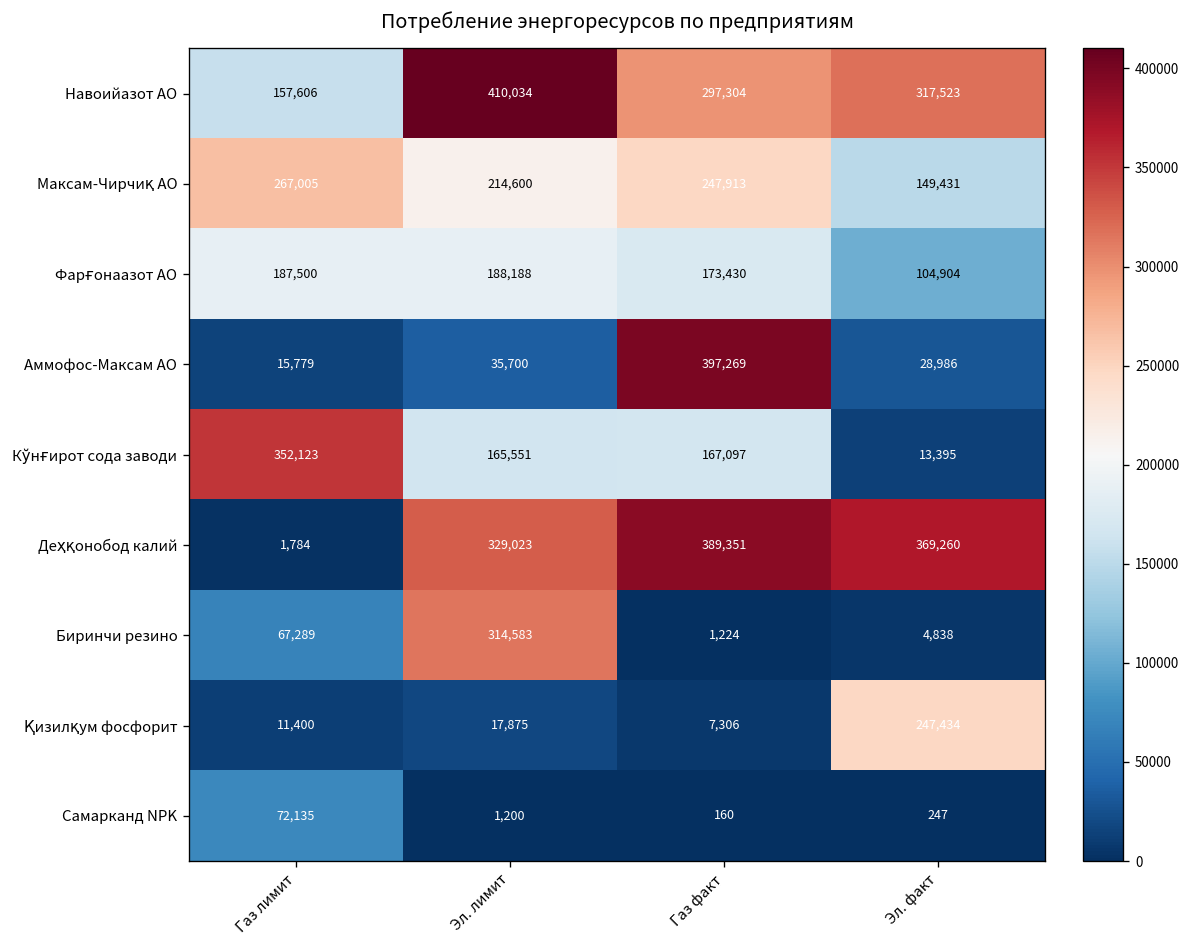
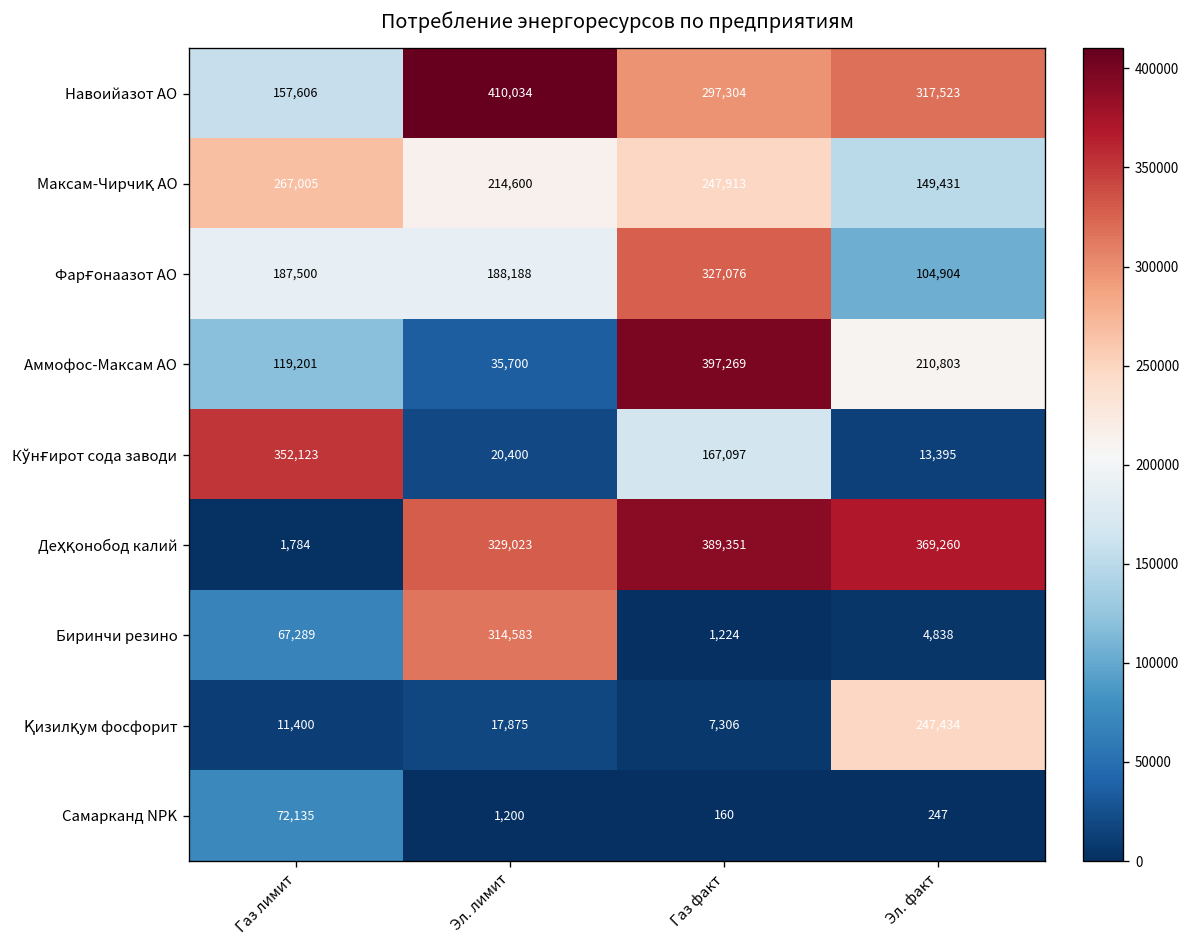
  {
    "Навоийазот АО": {
      "Газ лимит": "157,606",
      "Эл. лимит": "410,034",
      "Газ факт": "297,304",
      "Эл. факт": "317,523"
    },
    "Максам-Чирчиқ АО": {
      "Газ лимит": "267,005",
      "Эл. лимит": "214,600",
      "Газ факт": "247,913",
      "Эл. факт": "149,431"
    },
    "Фарғонаазот АО": {
      "Газ лимит": "187,500",
      "Эл. лимит": "188,188",
-     "Газ факт": "173,430",
+     "Газ факт": "327,076",
      "Эл. факт": "104,904"
    },
    "Аммофос-Максам АО": {
-     "Газ лимит": "15,779",
+     "Газ лимит": "119,201",
      "Эл. лимит": "35,700",
      "Газ факт": "397,269",
-     "Эл. факт": "28,986"
+     "Эл. факт": "210,803"
    },
    "Кўнғирот сода заводи": {
      "Газ лимит": "352,123",
-     "Эл. лимит": "165,551",
+     "Эл. лимит": "20,400",
      "Газ факт": "167,097",
      "Эл. факт": "13,395"
    },
    "Деҳқонобод калий": {
      "Газ лимит": "1,784",
      "Эл. лимит": "329,023",
      "Газ факт": "389,351",
      "Эл. факт": "369,260"
    },
    "Биринчи резино": {
      "Газ лимит": "67,289",
      "Эл. лимит": "314,583",
      "Газ факт": "1,224",
      "Эл. факт": "4,838"
    },
    "Қизилқум фосфорит": {
      "Газ лимит": "11,400",
      "Эл. лимит": "17,875",
      "Газ факт": "7,306",
      "Эл. факт": "247,434"
    },
    "Самарканд NPK": {
      "Газ лимит": "72,135",
      "Эл. лимит": "1,200",
      "Газ факт": "160",
      "Эл. факт": "247"
    }
  }
